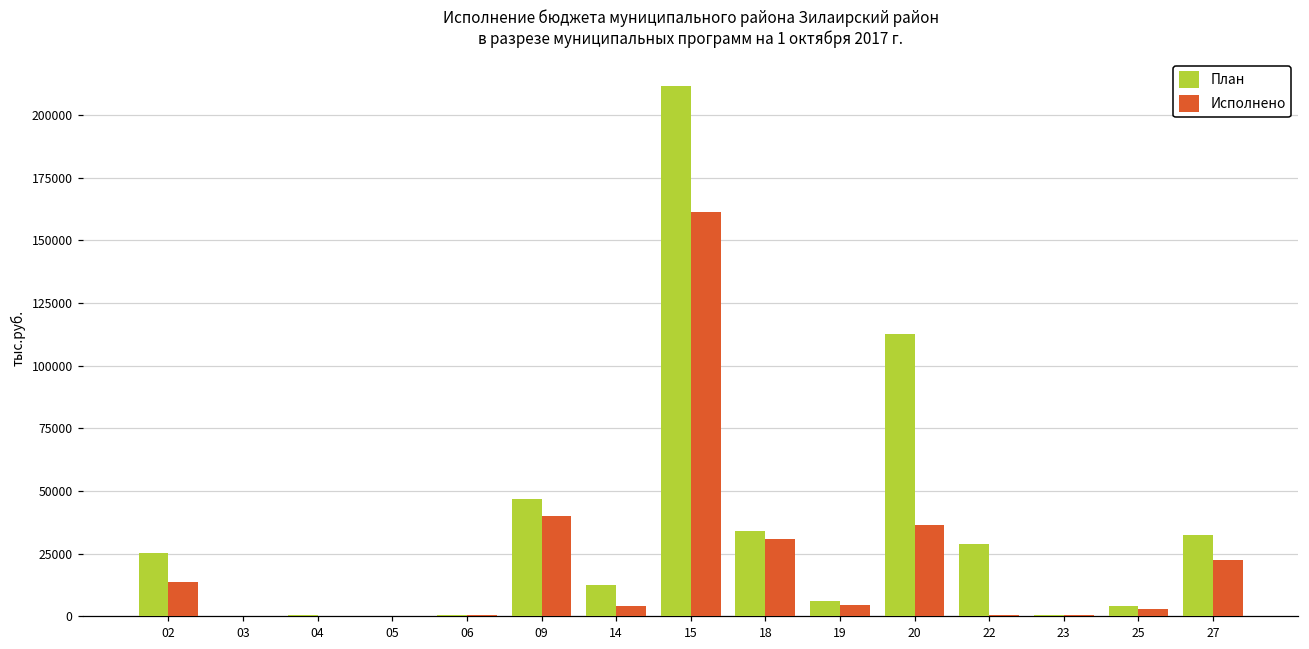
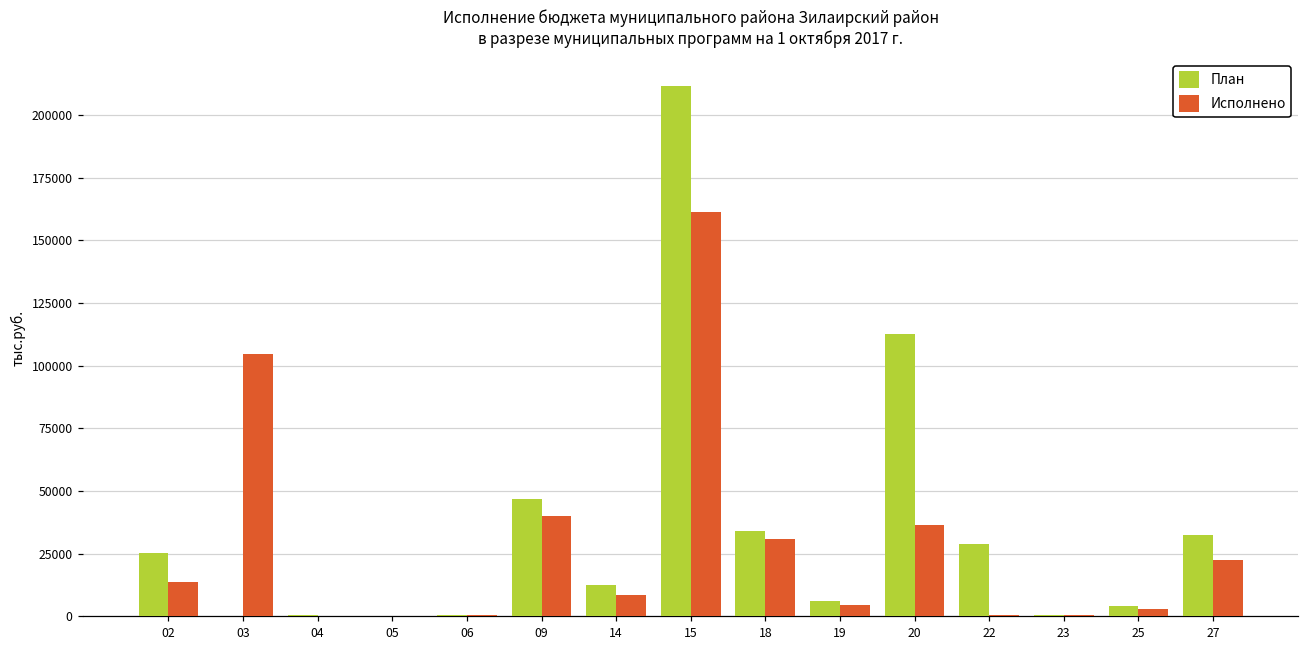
  {
    "План": {
      "02": 25000,
      "09": 47000,
      "14": 13000,
      "15": 212000,
      "18": 34000,
      "19": 6000,
      "20": 112000,
      "22": 29000,
      "25": 4000,
      "27": 33000
    },
    "Исполнено": {
      "02": 14000,
-     "03": 0,
+     "03": 105000,
      "09": 40000,
-     "14": 4000,
+     "14": 8000,
      "15": 161000,
      "18": 31000,
      "19": 4000,
      "20": 36000,
      "25": 3000,
      "27": 22000
    }
  }
